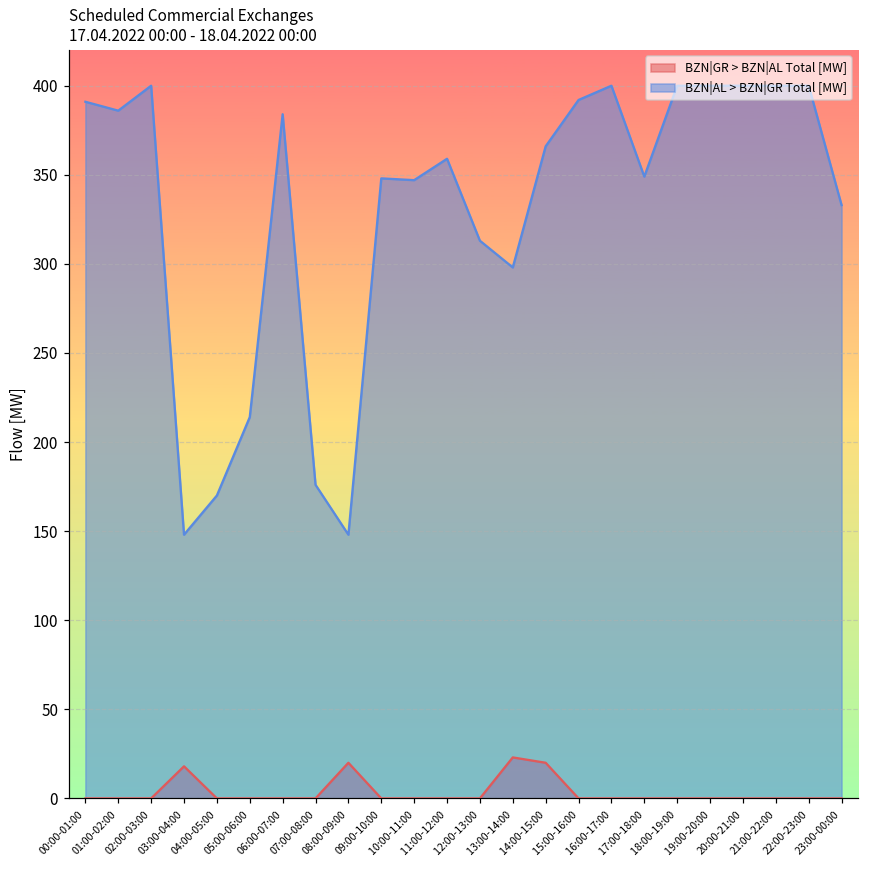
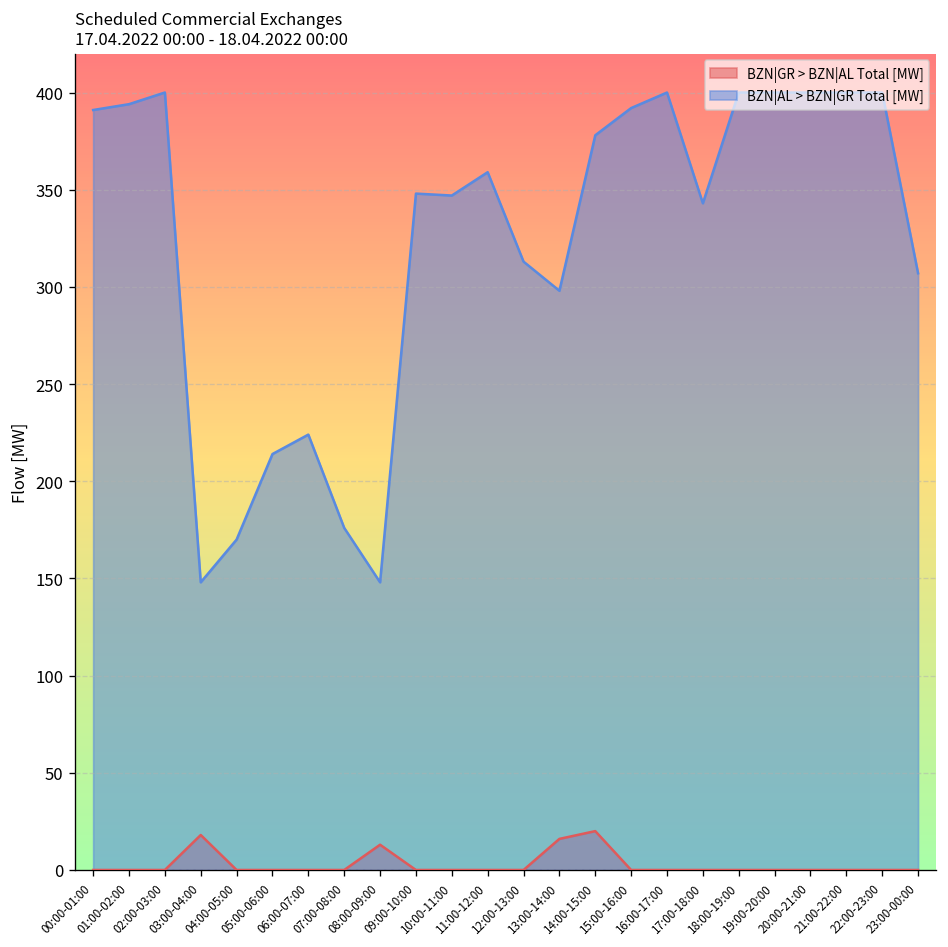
  {
    "BZN|GR > BZN|AL Total [MW]": {
      "00:00-01:00": 0,
      "01:00-02:00": 0,
      "02:00-03:00": 0,
      "03:00-04:00": 18,
      "04:00-05:00": 0,
      "05:00-06:00": 0,
      "06:00-07:00": 0,
      "07:00-08:00": 0,
-     "08:00-09:00": 20,
+     "08:00-09:00": 13,
      "09:00-10:00": 0,
      "10:00-11:00": 0,
      "11:00-12:00": 0,
      "12:00-13:00": 0,
-     "13:00-14:00": 23,
+     "13:00-14:00": 16,
      "14:00-15:00": 20,
      "15:00-16:00": 0,
      "16:00-17:00": 0,
      "17:00-18:00": 0,
      "18:00-19:00": 0,
      "19:00-20:00": 0,
      "20:00-21:00": 0,
      "21:00-22:00": 0,
      "22:00-23:00": 0,
      "23:00-00:00": 0
    },
    "BZN|AL > BZN|GR Total [MW]": {
      "00:00-01:00": 391,
-     "01:00-02:00": 386,
+     "01:00-02:00": 394,
      "02:00-03:00": 400,
      "03:00-04:00": 148,
      "04:00-05:00": 170,
      "05:00-06:00": 214,
-     "06:00-07:00": 384,
+     "06:00-07:00": 224,
      "07:00-08:00": 176,
      "08:00-09:00": 148,
      "09:00-10:00": 348,
      "10:00-11:00": 347,
      "11:00-12:00": 359,
      "12:00-13:00": 313,
      "13:00-14:00": 298,
-     "14:00-15:00": 366,
+     "14:00-15:00": 378,
      "15:00-16:00": 392,
      "16:00-17:00": 400,
-     "17:00-18:00": 349,
-     "23:00-00:00": 333
+     "17:00-18:00": 343,
+     "23:00-00:00": 307
    }
  }
